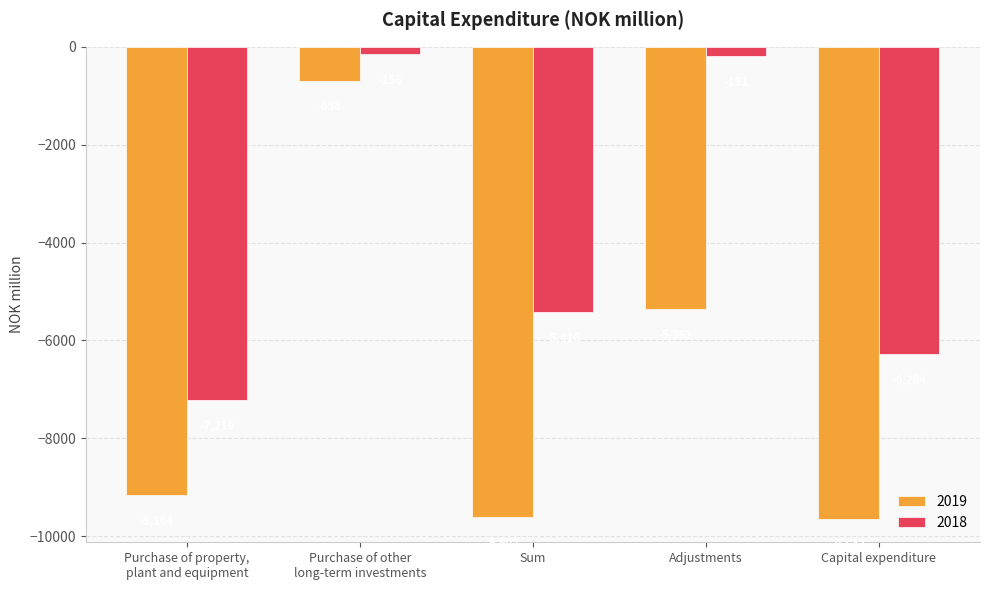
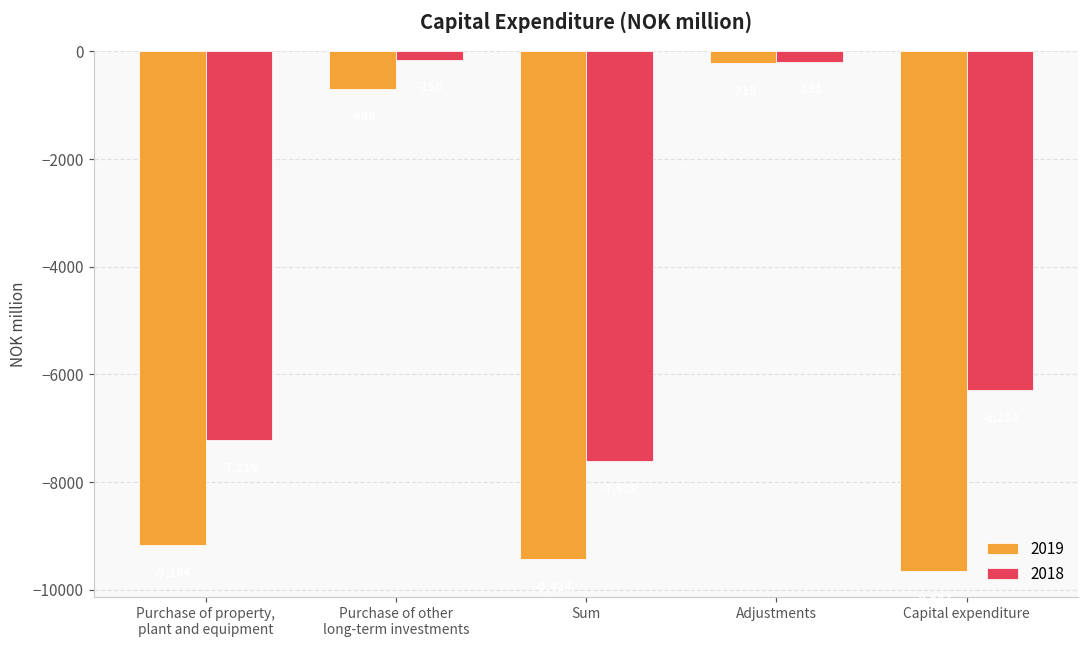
  {
    "2019": {
      "Purchase of property, plant and equipment": -9200,
      "Purchase of other long-term investments": -700,
-     "Sum": -9600,
-     "Adjustments": -5400,
+     "Sum": -9400,
+     "Adjustments": -200,
      "Capital expenditure": -9600
    },
    "2018": {
      "Purchase of property, plant and equipment": -7200,
      "Purchase of other long-term investments": -200,
-     "Sum": -5400,
+     "Sum": -7600,
      "Adjustments": -200,
      "Capital expenditure": -6300
    }
  }
